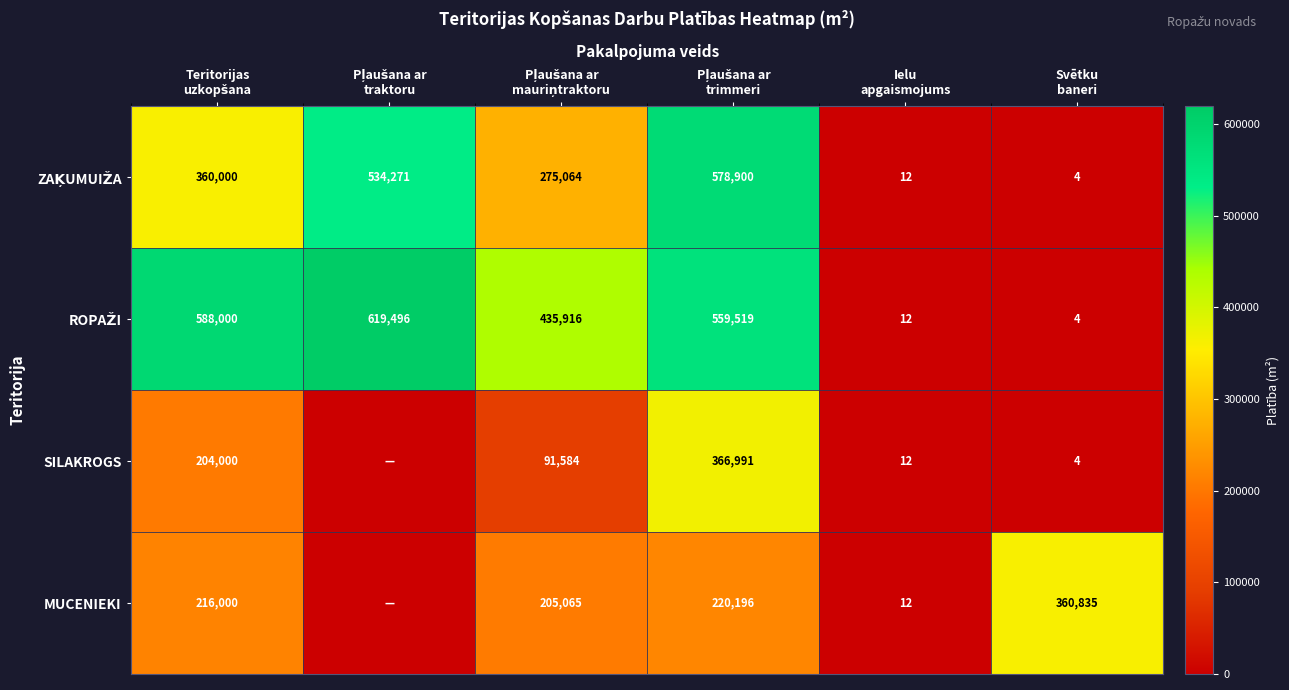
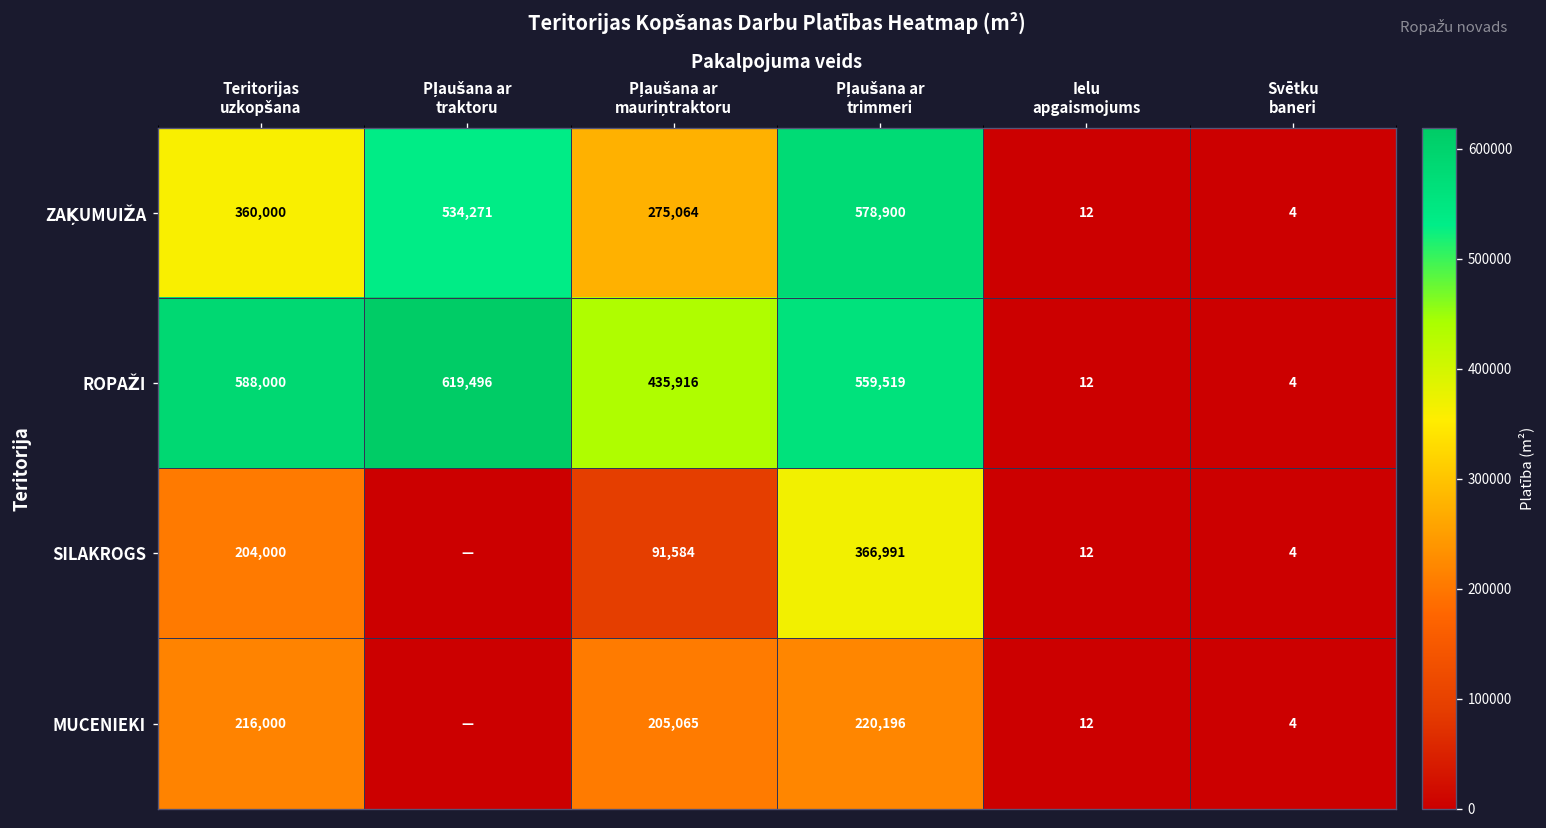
  {
    "ZAĶUMUIŽA": {
      "Teritorijas uzkopšana": "360,000",
      "Pļaušana ar traktoru": "534,271",
      "Pļaušana ar mauriņtraktoru": "275,064",
      "Pļaušana ar trimmeri": "578,900",
      "Ielu apgaismojums": "12",
      "Svētku baneri": "4"
    },
    "ROPAŽI": {
      "Teritorijas uzkopšana": "588,000",
      "Pļaušana ar traktoru": "619,496",
      "Pļaušana ar mauriņtraktoru": "435,916",
      "Pļaušana ar trimmeri": "559,519",
      "Ielu apgaismojums": "12",
      "Svētku baneri": "4"
    },
    "SILAKROGS": {
      "Teritorijas uzkopšana": "204,000",
      "Pļaušana ar mauriņtraktoru": "91,584",
      "Pļaušana ar trimmeri": "366,991",
      "Ielu apgaismojums": "12",
      "Svētku baneri": "4"
    },
    "MUCENIEKI": {
      "Teritorijas uzkopšana": "216,000",
      "Pļaušana ar mauriņtraktoru": "205,065",
      "Pļaušana ar trimmeri": "220,196",
      "Ielu apgaismojums": "12",
-     "Svētku baneri": "360,835"
+     "Svētku baneri": "4"
    }
  }
